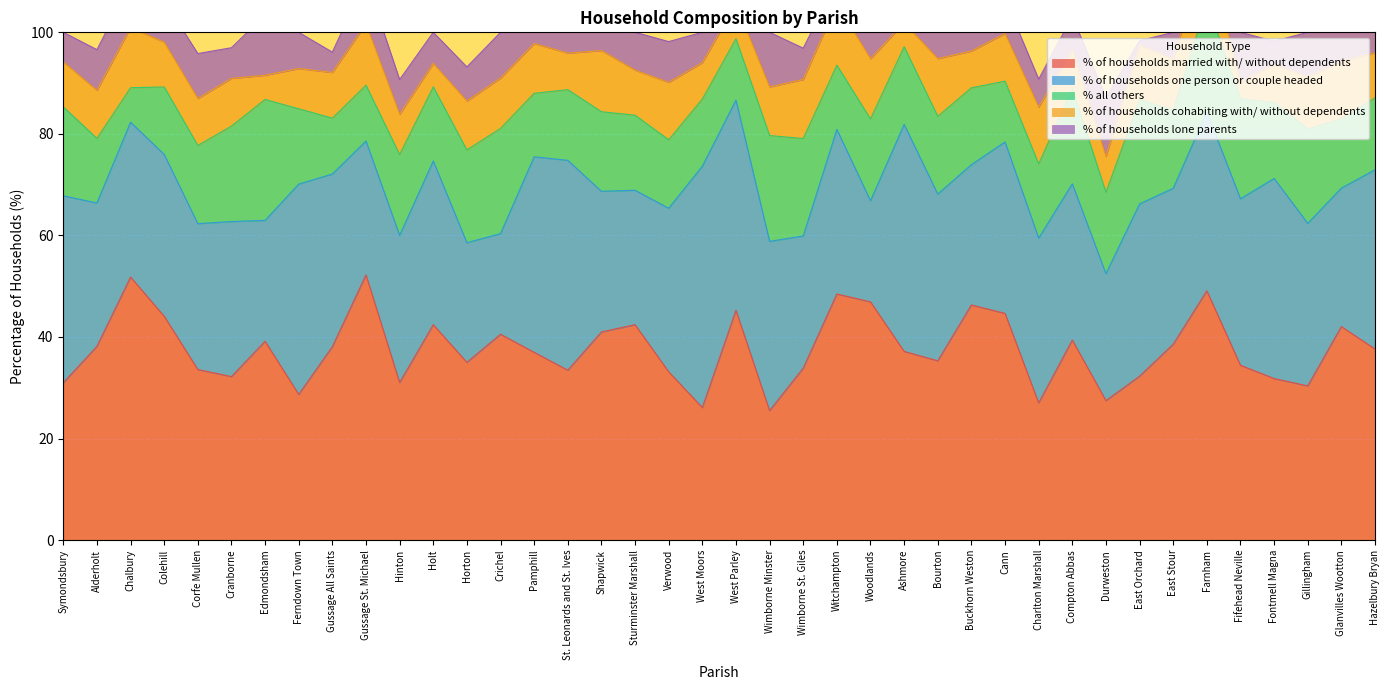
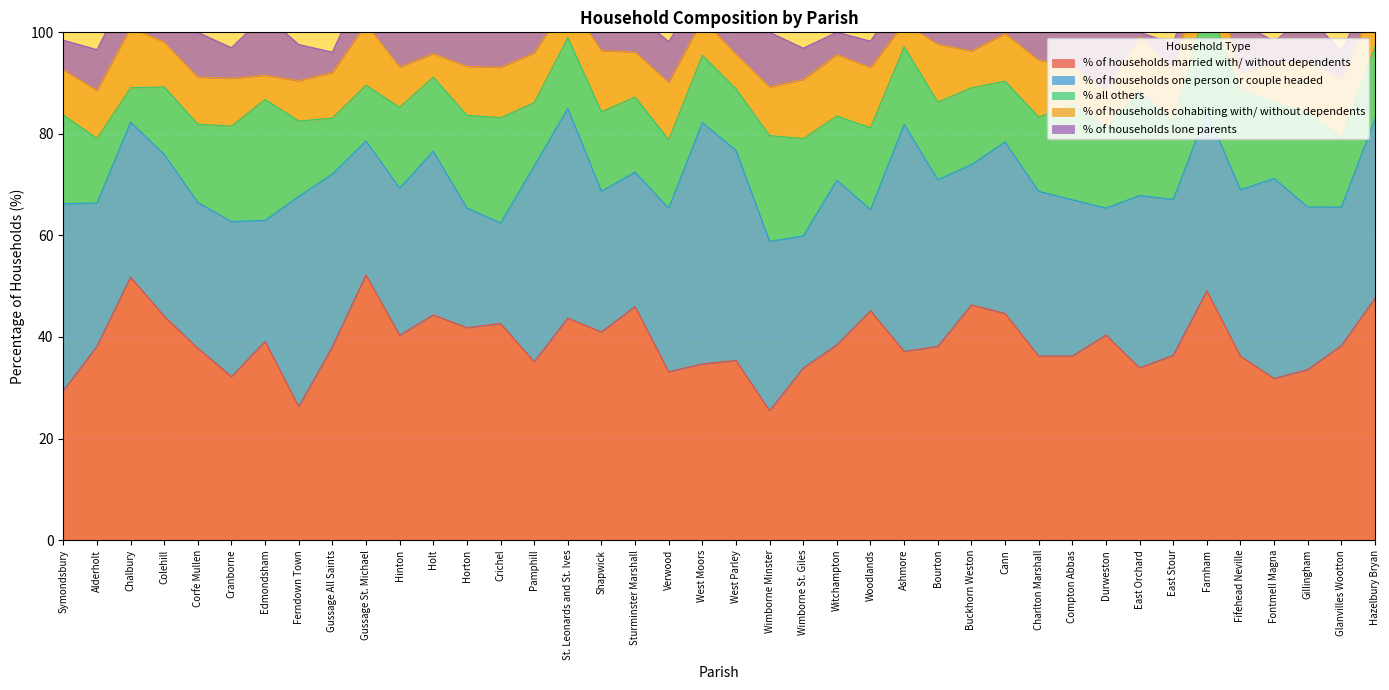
  {
    "% of households married with/ without dependents": {
-     "Symondsbury": 31,
+     "Symondsbury": 29,
      "Alderholt": 38,
      "Chalbury": 52,
      "Colehill": 44,
-     "Corfe Mullen": 34,
+     "Corfe Mullen": 38,
      "Cranborne": 32,
      "Edmondsham": 39,
-     "Ferndown Town": 29,
+     "Ferndown Town": 26,
      "Gussage All Saints": 38,
      "Gussage St. Michael": 52,
-     "Hinton": 31,
-     "Holt": 42,
-     "Horton": 35,
-     "Crichel": 41,
-     "Pamphill": 37,
-     "St. Leonards and St. Ives": 33,
+     "Hinton": 40,
+     "Holt": 44,
+     "Horton": 42,
+     "Crichel": 43,
+     "Pamphill": 35,
+     "St. Leonards and St. Ives": 44,
      "Shapwick": 41,
-     "Sturminster Marshall": 42,
+     "Sturminster Marshall": 46,
      "Verwood": 33,
-     "West Moors": 26,
-     "West Parley": 45,
+     "West Moors": 35,
+     "West Parley": 35,
      "Wimborne Minster": 26,
      "Wimborne St. Giles": 34,
-     "Witchampton": 48,
-     "Woodlands": 47,
+     "Witchampton": 38,
+     "Woodlands": 45,
      "Ashmore": 37,
-     "Bourton": 35,
+     "Bourton": 38,
      "Buckhorn Weston": 46,
      "Cann": 45,
-     "Charlton Marshall": 27,
-     "Compton Abbas": 39,
-     "Durweston": 27,
-     "East Orchard": 32,
-     "East Stour": 39,
+     "Charlton Marshall": 36,
+     "Compton Abbas": 36,
+     "Durweston": 40,
+     "East Orchard": 34,
+     "East Stour": 36,
      "Farnham": 49,
-     "Fifehead Neville": 34,
+     "Fifehead Neville": 36,
      "Fontmell Magna": 32,
-     "Gillingham": 30,
-     "Glanvilles Wootton": 42,
-     "Hazelbury Bryan": 38
+     "Gillingham": 34,
+     "Glanvilles Wootton": 38,
+     "Hazelbury Bryan": 48
    },
    "% of households one person or couple headed": {
      "Symondsbury": 37,
      "Alderholt": 28,
      "Chalbury": 31,
      "Colehill": 32,
      "Corfe Mullen": 29,
      "Cranborne": 31,
      "Edmondsham": 24,
      "Ferndown Town": 41,
      "Gussage All Saints": 34,
      "Gussage St. Michael": 26,
      "Hinton": 29,
      "Holt": 32,
      "Horton": 24,
      "Crichel": 20,
      "Pamphill": 39,
      "St. Leonards and St. Ives": 41,
      "Shapwick": 28,
      "Sturminster Marshall": 26,
      "Verwood": 32,
      "West Moors": 48,
      "West Parley": 41,
      "Wimborne Minster": 33,
      "Wimborne St. Giles": 26,
      "Witchampton": 32,
      "Woodlands": 20,
      "Ashmore": 45,
      "Bourton": 33,
      "Buckhorn Weston": 28,
      "Cann": 34,
      "Charlton Marshall": 32,
      "Compton Abbas": 31,
      "Durweston": 25,
      "East Orchard": 34,
      "East Stour": 31,
      "Fifehead Neville": 33,
      "Fontmell Magna": 39,
      "Gillingham": 32,
      "Glanvilles Wootton": 27,
      "Hazelbury Bryan": 35
    },
    "% all others": {
      "Symondsbury": 18,
      "Alderholt": 13,
      "Chalbury": 7,
      "Colehill": 13,
      "Corfe Mullen": 15,
      "Cranborne": 19,
      "Edmondsham": 24,
      "Ferndown Town": 15,
      "Gussage All Saints": 11,
      "Gussage St. Michael": 11,
      "Hinton": 16,
      "Holt": 15,
      "Horton": 18,
      "Crichel": 21,
      "Pamphill": 13,
      "St. Leonards and St. Ives": 14,
      "Shapwick": 16,
      "Sturminster Marshall": 15,
      "Verwood": 13,
      "West Moors": 13,
      "West Parley": 12,
      "Wimborne Minster": 21,
      "Wimborne St. Giles": 19,
      "Witchampton": 13,
      "Woodlands": 16,
      "Ashmore": 15,
      "Bourton": 15,
      "Buckhorn Weston": 15,
      "Cann": 12,
      "Charlton Marshall": 15,
      "Hazelbury Bryan": 14
    },
    "% of households cohabiting with/ without dependents": {
      "Symondsbury": 9,
      "Alderholt": 9,
      "Colehill": 9,
      "Corfe Mullen": 9,
      "Cranborne": 9,
      "Edmondsham": 5,
      "Ferndown Town": 8,
      "Gussage All Saints": 9,
      "Hinton": 8,
      "Holt": 5,
      "Horton": 10,
      "Crichel": 10,
      "Pamphill": 10,
      "Shapwick": 12,
      "Sturminster Marshall": 9,
      "Verwood": 11,
      "Wimborne Minster": 10,
      "Wimborne St. Giles": 12,
      "Woodlands": 12,
      "Bourton": 11,
      "Buckhorn Weston": 7,
      "Cann": 9,
      "Charlton Marshall": 11
    },
    "% of households lone parents": {
      "Symondsbury": 6,
      "Alderholt": 8,
      "Corfe Mullen": 9,
      "Cranborne": 6,
      "Ferndown Town": 7,
      "Gussage All Saints": 4,
      "Hinton": 7,
      "Horton": 7,
      "Verwood": 8,
      "Wimborne Minster": 11,
      "Wimborne St. Giles": 6,
      "Woodlands": 5,
      "Charlton Marshall": 6
    }
  }
